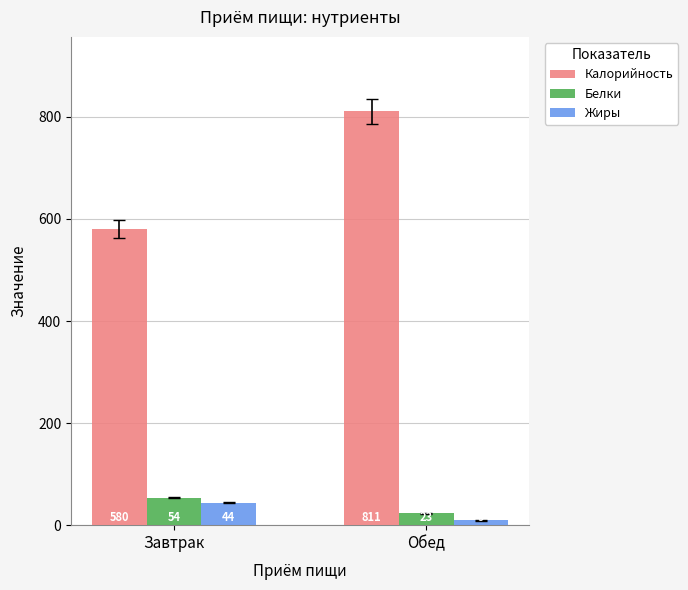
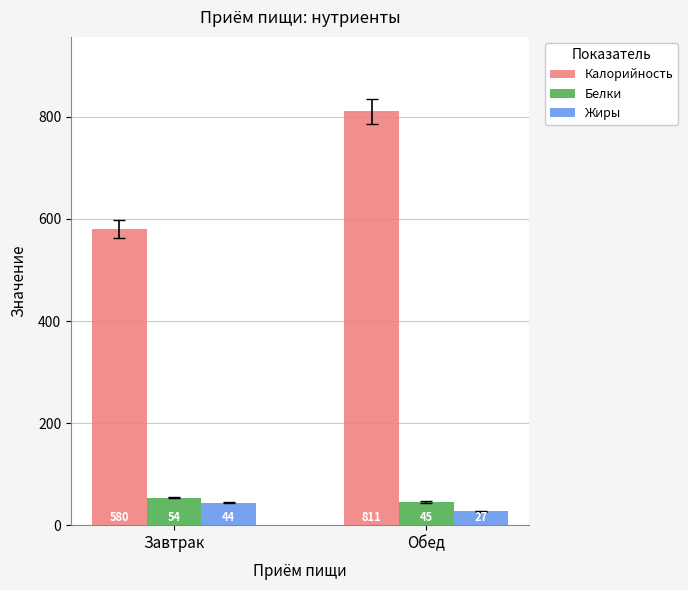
  {
    "Калорийность": {
      "Завтрак": 580,
      "Обед": 811
    },
    "Белки": {
      "Завтрак": 54,
-     "Обед": 23
+     "Обед": 45
    },
    "Жиры": {
-     "Обед": 10
+     "Обед": 30
    }
  }
